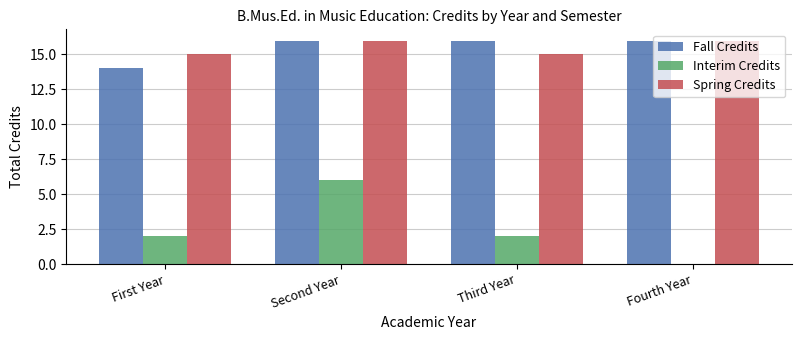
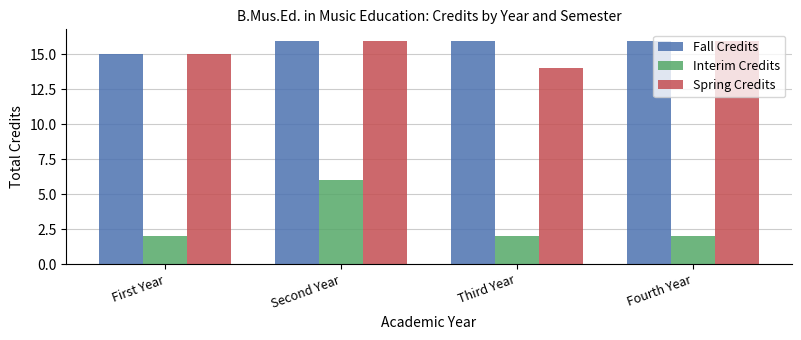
  {
    "Fall Credits": {
-     "First Year": 14,
+     "First Year": 15,
      "Second Year": 16,
      "Third Year": 16,
      "Fourth Year": 16
    },
    "Interim Credits": {
      "First Year": 2,
      "Second Year": 6,
      "Third Year": 2,
-     "Fourth Year": 0
+     "Fourth Year": 2
    },
    "Spring Credits": {
      "First Year": 15,
      "Second Year": 16,
-     "Third Year": 15
+     "Third Year": 14
    }
  }
